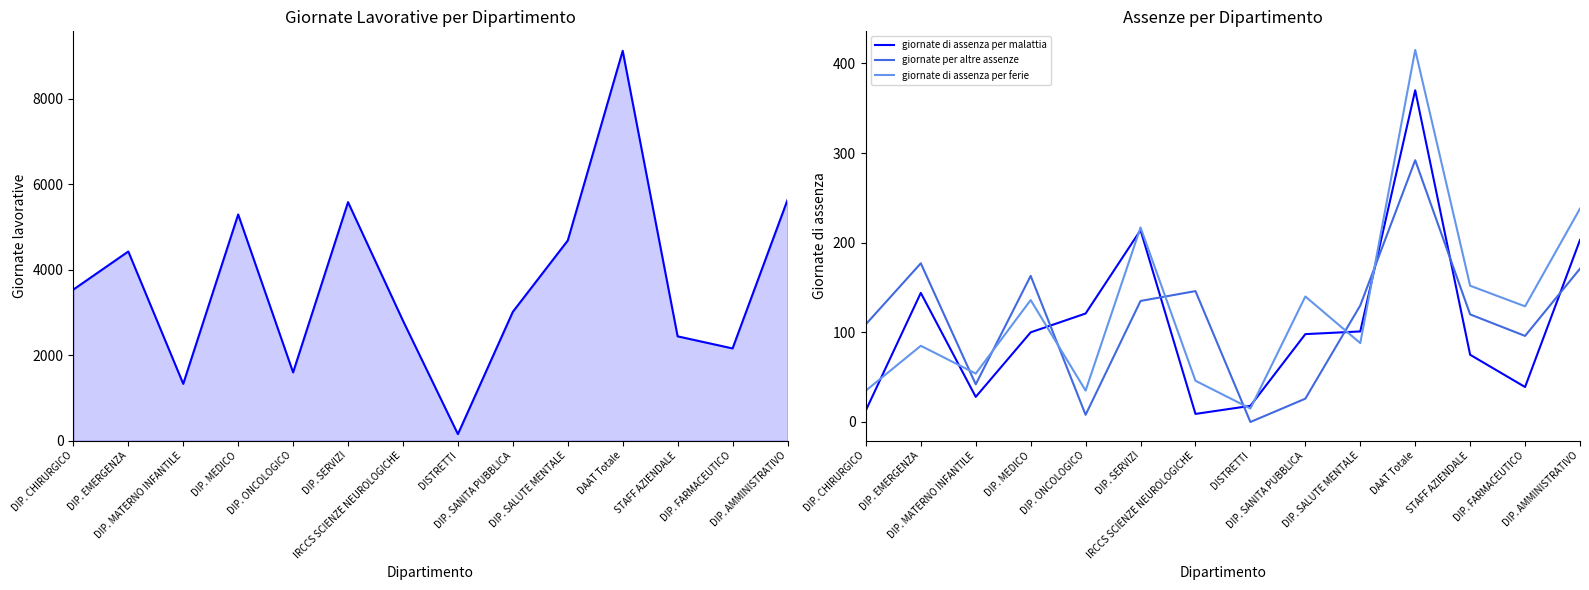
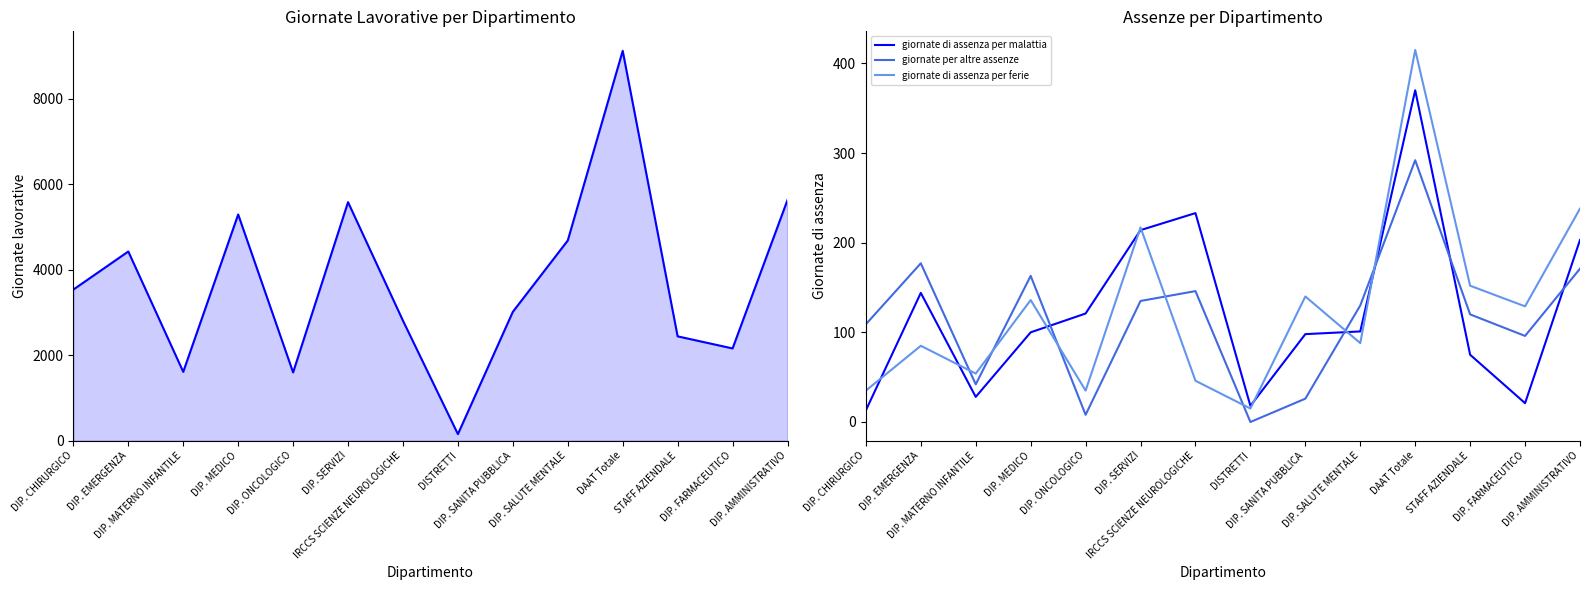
  {
    "Giornate Lavorative per Dipartimento": {
      "DIP. CHIRURGICO": 3500,
      "DIP. EMERGENZA": 4400,
-     "DIP. MATERNO INFANTILE": 1300,
+     "DIP. MATERNO INFANTILE": 1600,
      "DIP. MEDICO": 5300,
      "DIP. ONCOLOGICO": 1600,
      "DIP. SERVIZI": 5600,
      "IRCCS SCIENZE NEUROLOGICHE": 2800,
      "DISTRETTI": 200,
      "DIP. SANITA PUBBLICA": 3000,
      "DIP. SALUTE MENTALE": 4700,
      "DAAT Totale": 9100,
      "STAFF AZIENDALE": 2400,
      "DIP. FARMACEUTICO": 2200,
      "DIP. AMMINISTRATIVO": 5600
    },
    "Assenze per Dipartimento": {
      "giornate di assenza per malattia": {
        "DIP. CHIRURGICO": 10,
        "DIP. EMERGENZA": 140,
        "DIP. MATERNO INFANTILE": 30,
        "DIP. MEDICO": 100,
        "DIP. ONCOLOGICO": 120,
        "DIP. SERVIZI": 210,
-       "IRCCS SCIENZE NEUROLOGICHE": 10,
+       "IRCCS SCIENZE NEUROLOGICHE": 230,
        "DISTRETTI": 20,
        "DIP. SANITA PUBBLICA": 100,
        "DIP. SALUTE MENTALE": 100,
        "DAAT Totale": 370,
        "STAFF AZIENDALE": 80,
-       "DIP. FARMACEUTICO": 40,
+       "DIP. FARMACEUTICO": 20,
        "DIP. AMMINISTRATIVO": 200
      }
    }
  }
